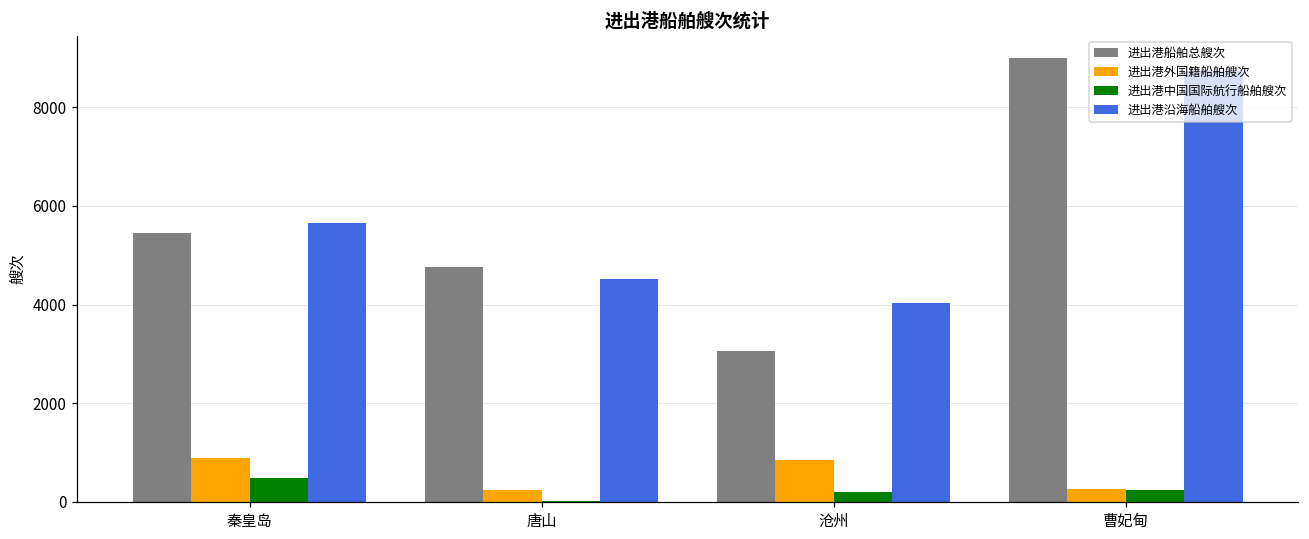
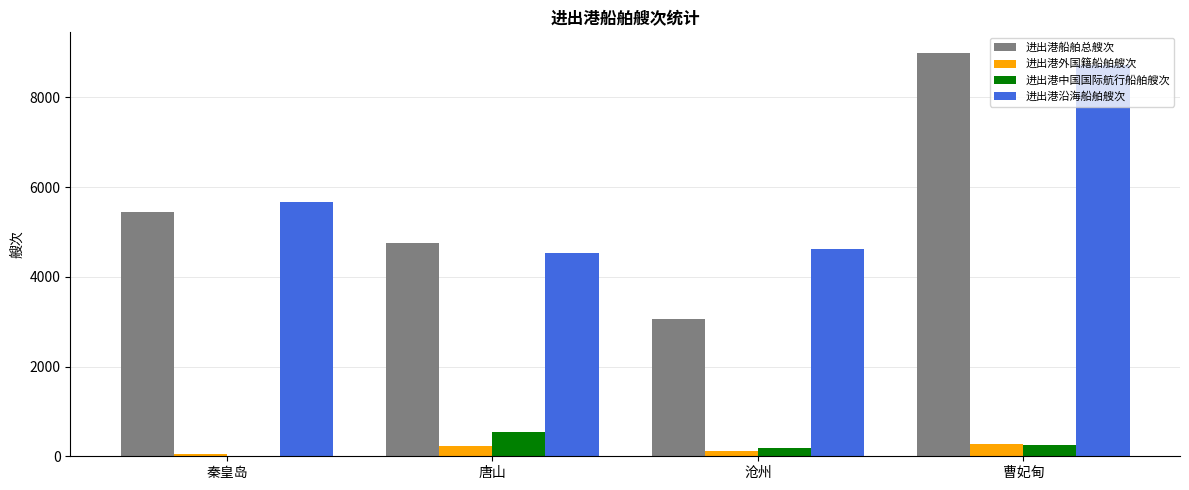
  {
    "进出港船舶总艘次": {
      "秦皇岛": 5400,
      "唐山": 4800,
      "沧州": 3100,
      "曹妃甸": 9000
    },
    "进出港外国籍船舶艘次": {
-     "秦皇岛": 900,
+     "秦皇岛": 100,
      "唐山": 200,
-     "沧州": 800,
+     "沧州": 100,
      "曹妃甸": 300
    },
    "进出港中国国际航行船舶艘次": {
-     "秦皇岛": 500,
-     "唐山": 0,
+     "秦皇岛": 0,
+     "唐山": 600,
      "沧州": 200,
      "曹妃甸": 200
    },
    "进出港沿海船舶艘次": {
      "秦皇岛": 5700,
      "唐山": 4500,
-     "沧州": 4000
+     "沧州": 4600
    }
  }
